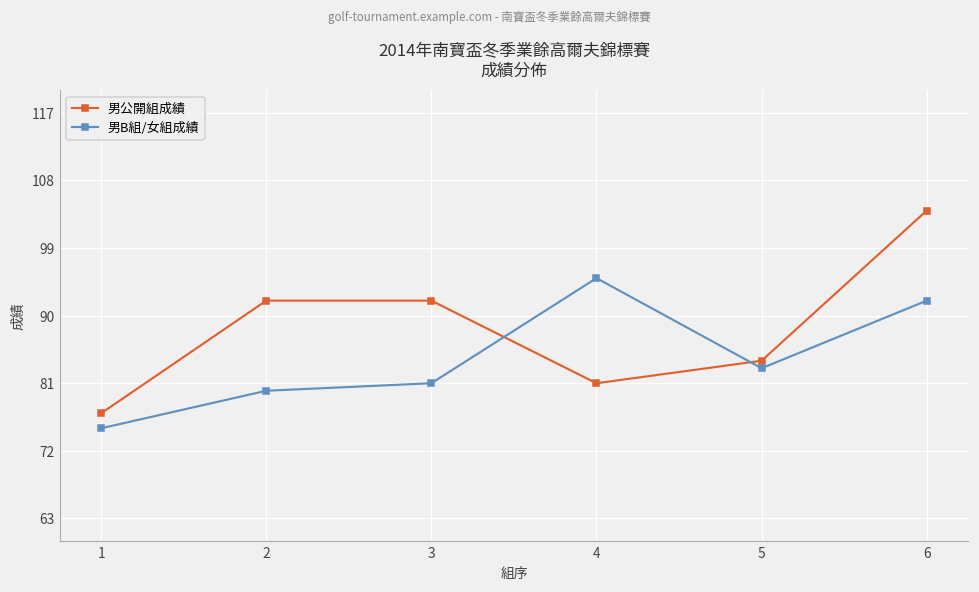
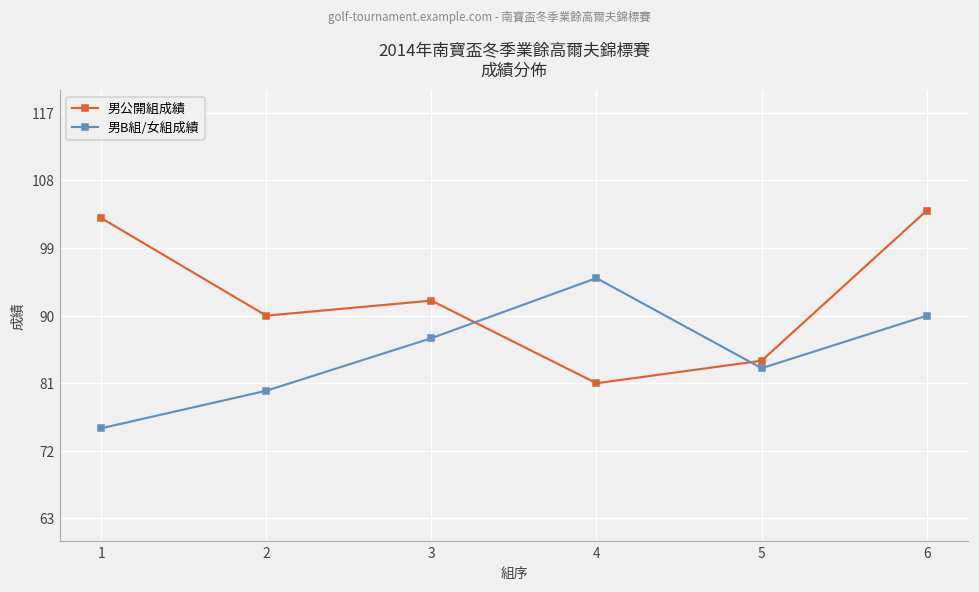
  {
    "男公開組成績": {
-     "1": 77,
-     "2": 92,
+     "1": 103,
+     "2": 90,
      "3": 92,
      "4": 81,
      "5": 84,
      "6": 104
    },
    "男B組/女組成績": {
      "1": 75,
      "2": 80,
-     "3": 81,
+     "3": 87,
      "4": 95,
      "5": 83,
-     "6": 92
+     "6": 90
    }
  }
